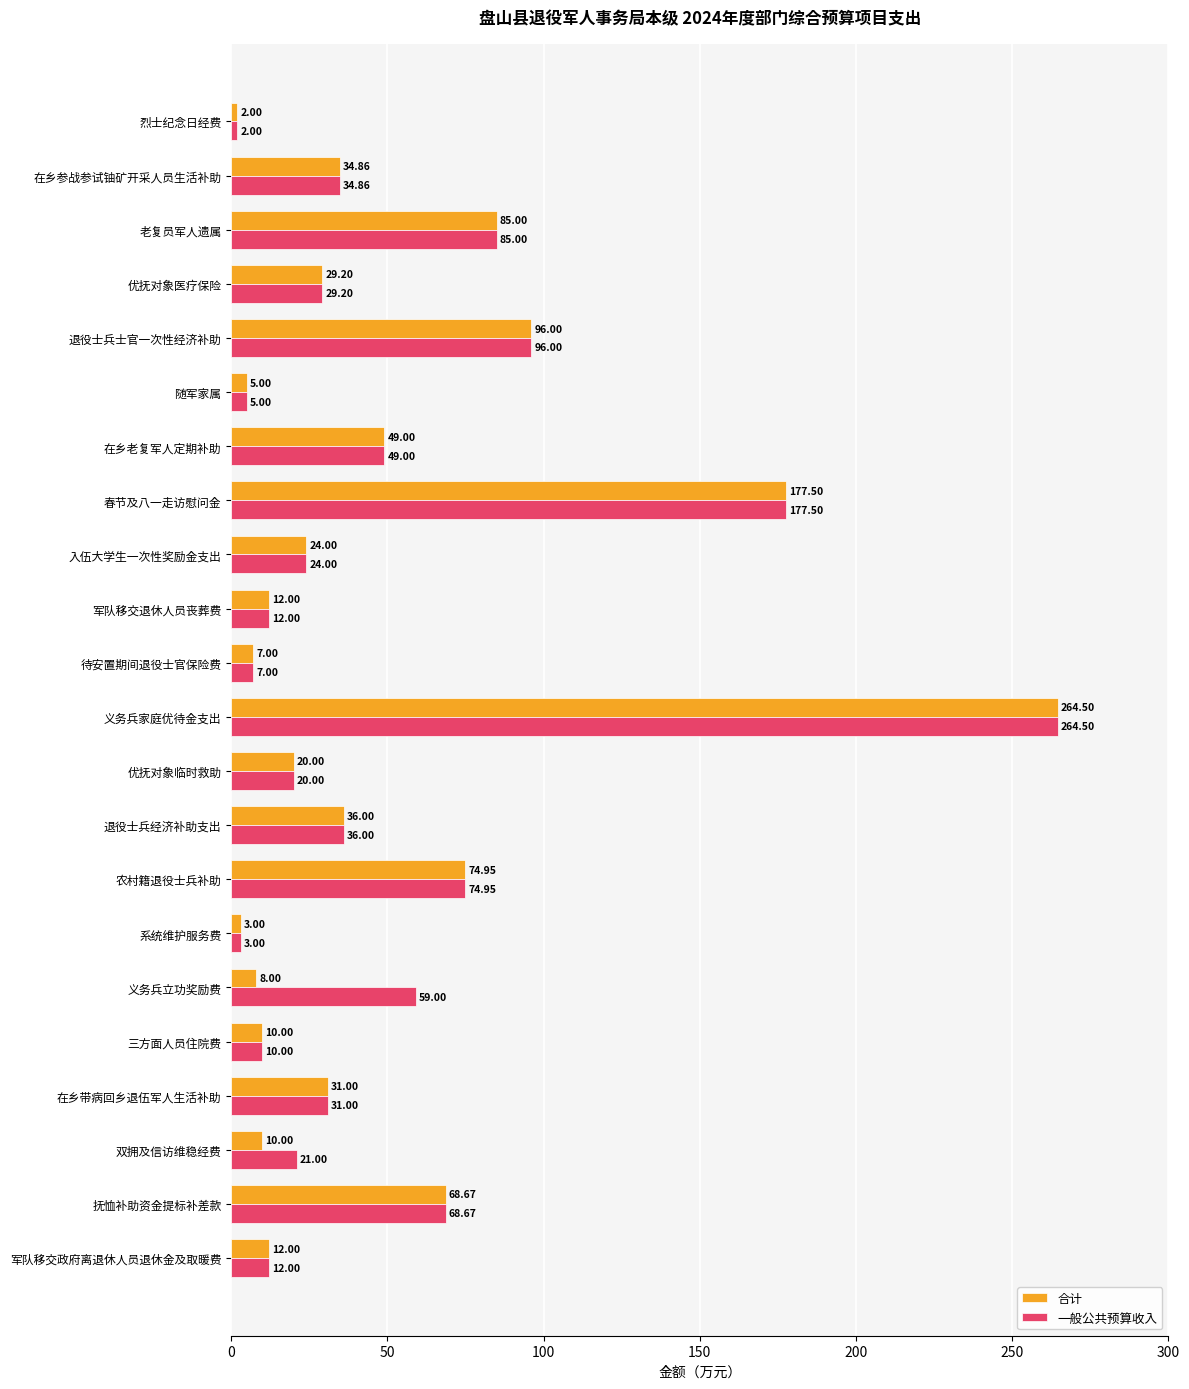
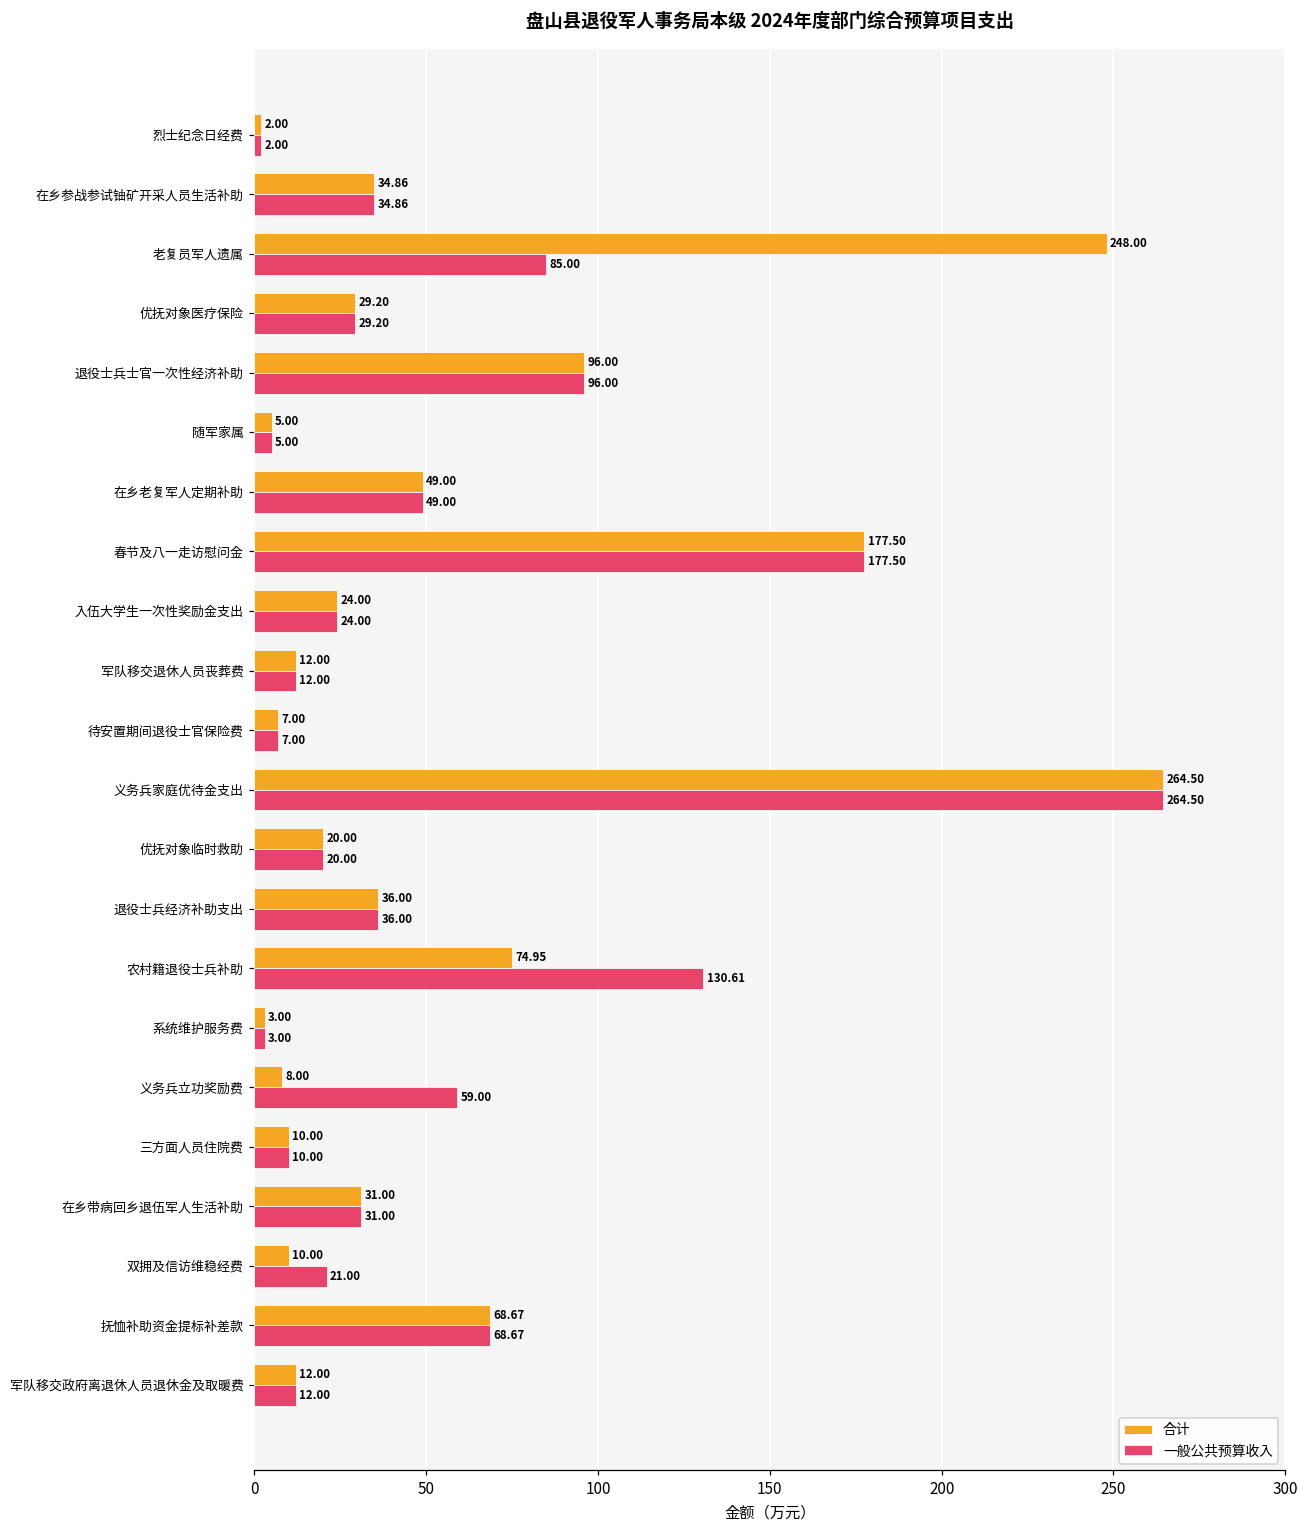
  {
    "合计": {
      "烈士纪念日经费": 2.00,
      "在乡参战参试铀矿开采人员生活补助": 34.86,
-     "老复员军人遗属": 85.00,
+     "老复员军人遗属": 248.00,
      "优抚对象医疗保险": 29.20,
      "退役士兵士官一次性经济补助": 96.00,
      "随军家属": 5.00,
      "在乡老复军人定期补助": 49.00,
      "春节及八一走访慰问金": 177.50,
      "入伍大学生一次性奖励金支出": 24.00,
      "军队移交退休人员丧葬费": 12.00,
      "待安置期间退役士官保险费": 7.00,
      "义务兵家庭优待金支出": 264.50,
      "优抚对象临时救助": 20.00,
      "退役士兵经济补助支出": 36.00,
      "农村籍退役士兵补助": 74.95,
      "系统维护服务费": 3.00,
      "义务兵立功奖励费": 8.00,
      "三方面人员住院费": 10.00,
      "在乡带病回乡退伍军人生活补助": 31.00,
      "双拥及信访维稳经费": 10.00,
      "抚恤补助资金提标补差款": 68.67,
      "军队移交政府离退休人员退休金及取暖费": 12.00
    },
    "一般公共预算收入": {
      "烈士纪念日经费": 2.00,
      "在乡参战参试铀矿开采人员生活补助": 34.86,
      "老复员军人遗属": 85.00,
      "优抚对象医疗保险": 29.20,
      "退役士兵士官一次性经济补助": 96.00,
      "随军家属": 5.00,
      "在乡老复军人定期补助": 49.00,
      "春节及八一走访慰问金": 177.50,
      "入伍大学生一次性奖励金支出": 24.00,
      "军队移交退休人员丧葬费": 12.00,
      "待安置期间退役士官保险费": 7.00,
      "义务兵家庭优待金支出": 264.50,
      "优抚对象临时救助": 20.00,
      "退役士兵经济补助支出": 36.00,
-     "农村籍退役士兵补助": 74.95,
+     "农村籍退役士兵补助": 130.61,
      "系统维护服务费": 3.00,
      "义务兵立功奖励费": 59.00,
      "三方面人员住院费": 10.00,
      "在乡带病回乡退伍军人生活补助": 31.00,
      "双拥及信访维稳经费": 21.00,
      "抚恤补助资金提标补差款": 68.67,
      "军队移交政府离退休人员退休金及取暖费": 12.00
    }
  }
